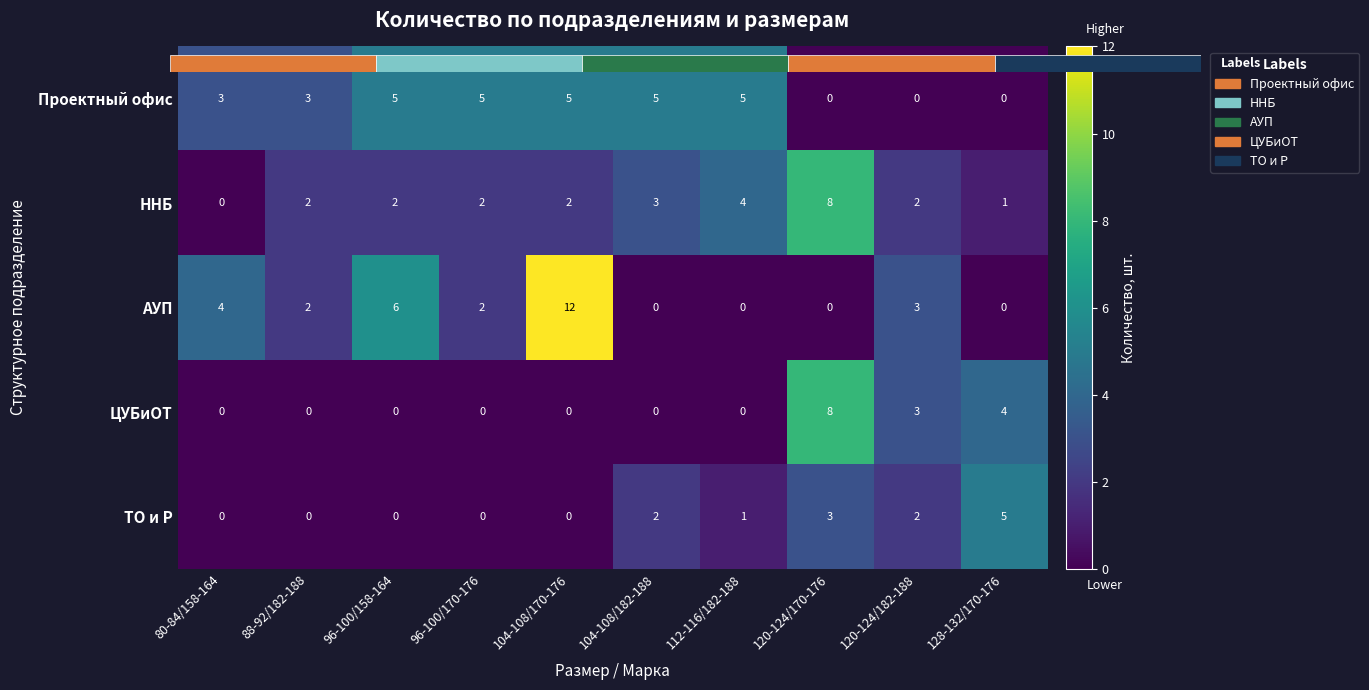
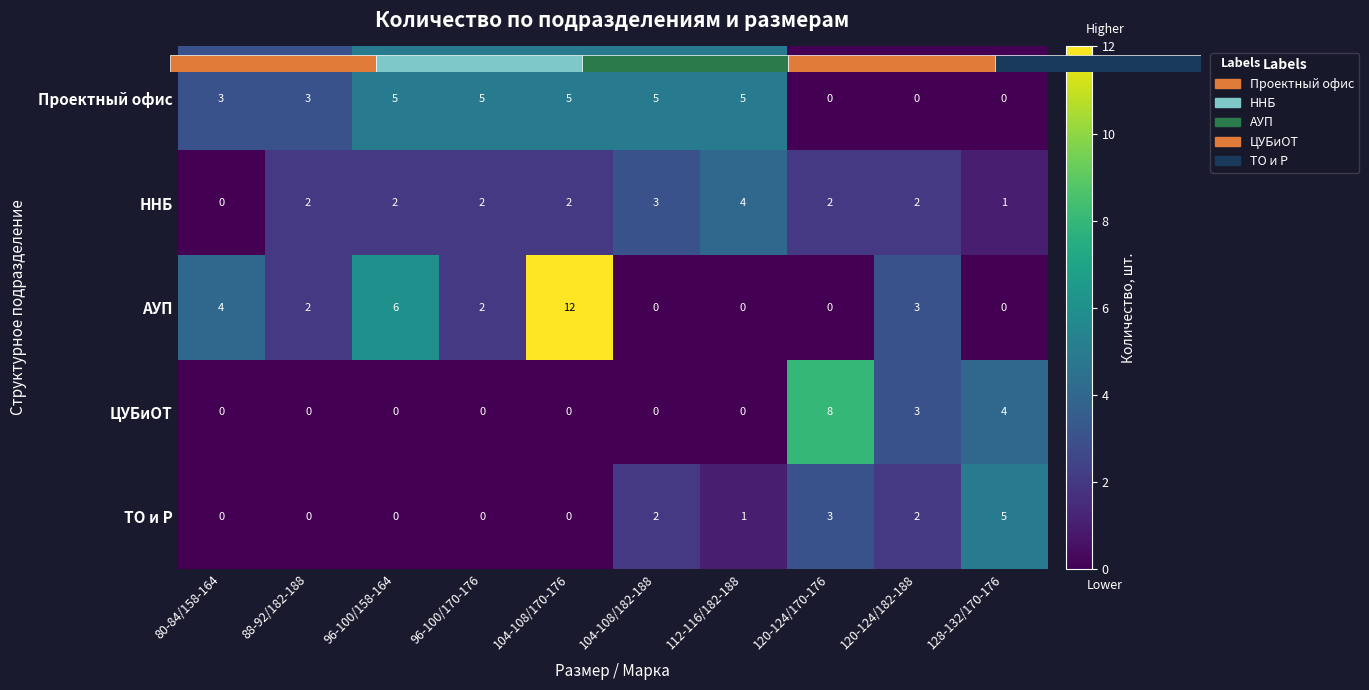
  {
    "Количество по подразделениям и размерам": {
      "Проектный офис": {
        "80-84/158-164": 3,
        "88-92/182-188": 3,
        "96-100/158-164": 5,
        "96-100/170-176": 5,
        "104-108/170-176": 5,
        "104-108/182-188": 5,
        "112-116/182-188": 5,
        "120-124/170-176": 0,
        "120-124/182-188": 0,
        "128-132/170-176": 0
      },
      "ННБ": {
        "80-84/158-164": 0,
        "88-92/182-188": 2,
        "96-100/158-164": 2,
        "96-100/170-176": 2,
        "104-108/170-176": 2,
        "104-108/182-188": 3,
        "112-116/182-188": 4,
-       "120-124/170-176": 8,
+       "120-124/170-176": 2,
        "120-124/182-188": 2,
        "128-132/170-176": 1
      },
      "АУП": {
        "80-84/158-164": 4,
        "88-92/182-188": 2,
        "96-100/158-164": 6,
        "96-100/170-176": 2,
        "104-108/170-176": 12,
        "104-108/182-188": 0,
        "112-116/182-188": 0,
        "120-124/170-176": 0,
        "120-124/182-188": 3,
        "128-132/170-176": 0
      },
      "ЦУБиОТ": {
        "80-84/158-164": 0,
        "88-92/182-188": 0,
        "96-100/158-164": 0,
        "96-100/170-176": 0,
        "104-108/170-176": 0,
        "104-108/182-188": 0,
        "112-116/182-188": 0,
        "120-124/170-176": 8,
        "120-124/182-188": 3,
        "128-132/170-176": 4
      },
      "ТО и Р": {
        "80-84/158-164": 0,
        "88-92/182-188": 0,
        "96-100/158-164": 0,
        "96-100/170-176": 0,
        "104-108/170-176": 0,
        "104-108/182-188": 2,
        "112-116/182-188": 1,
        "120-124/170-176": 3,
        "120-124/182-188": 2,
        "128-132/170-176": 5
      }
    }
  }
